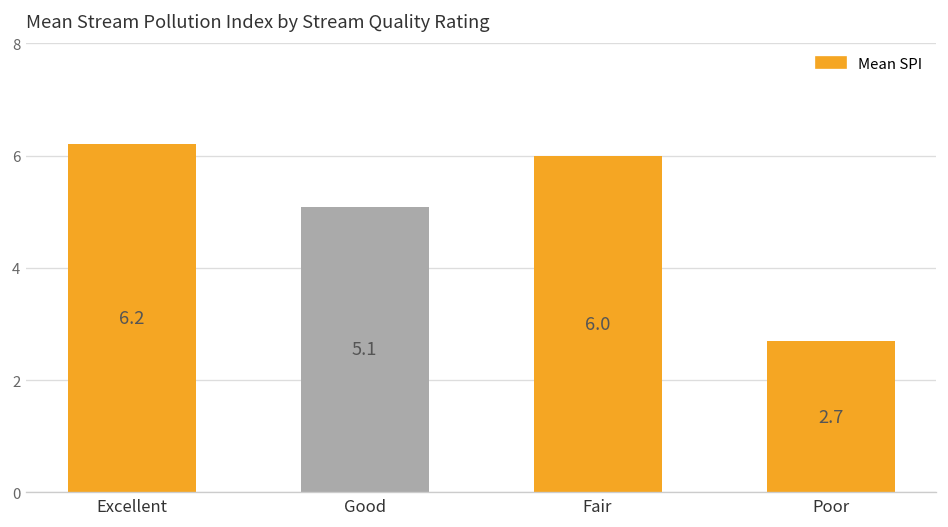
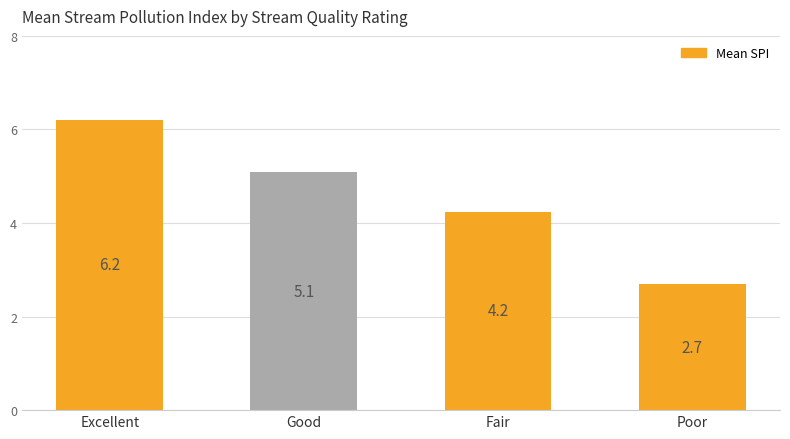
  {
    "Excellent": 6.2,
    "Good": 5.1,
-   "Fair": 6.0,
+   "Fair": 4.2,
    "Poor": 2.7
  }
